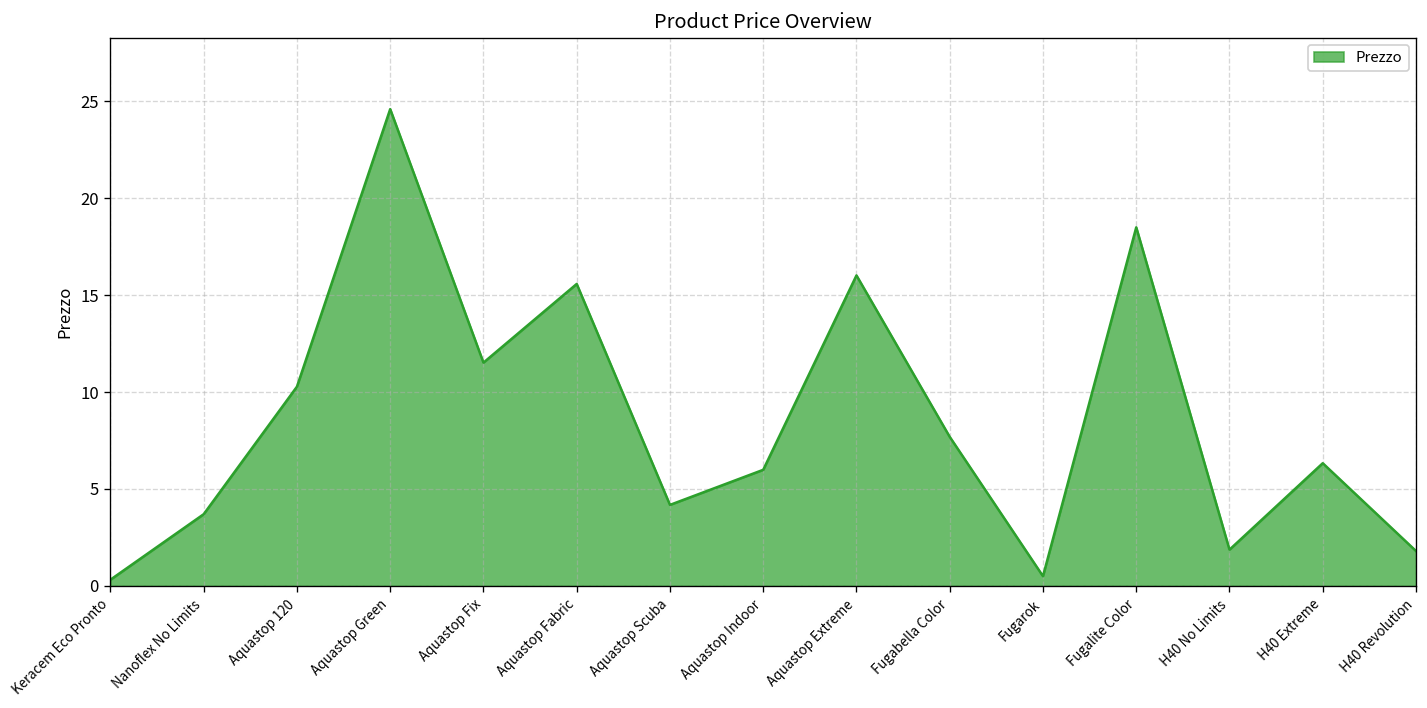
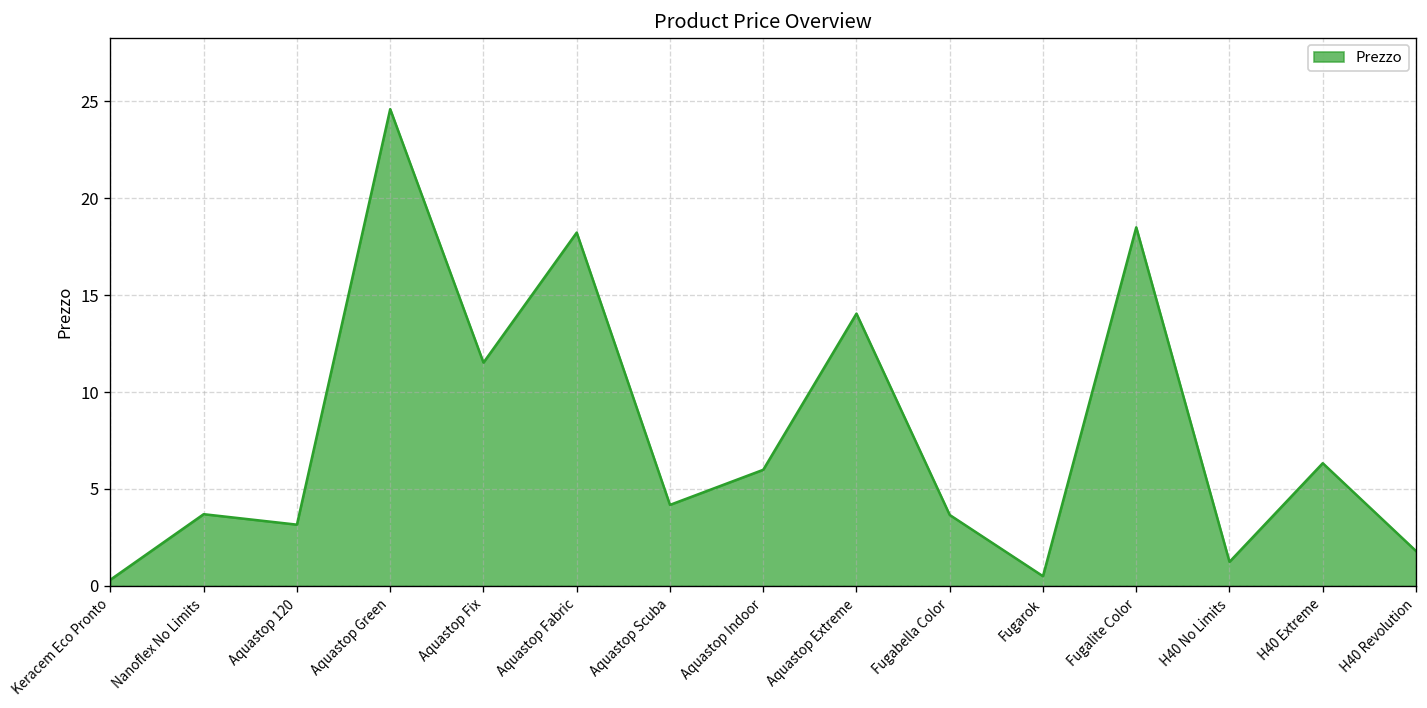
  {
    "Keracem Eco Pronto": 0.3,
    "Nanoflex No Limits": 3.7,
-   "Aquastop 120": 10.3,
+   "Aquastop 120": 3.2,
    "Aquastop Green": 24.6,
    "Aquastop Fix": 11.5,
-   "Aquastop Fabric": 15.6,
+   "Aquastop Fabric": 18.2,
    "Aquastop Scuba": 4.2,
    "Aquastop Indoor": 6.0,
-   "Aquastop Extreme": 16.0,
-   "Fugabella Color": 7.7,
+   "Aquastop Extreme": 14.1,
+   "Fugabella Color": 3.7,
    "Fugarok": 0.5,
    "Fugalite Color": 18.5,
-   "H40 No Limits": 1.9,
+   "H40 No Limits": 1.2,
    "H40 Extreme": 6.3,
    "H40 Revolution": 1.8
  }
